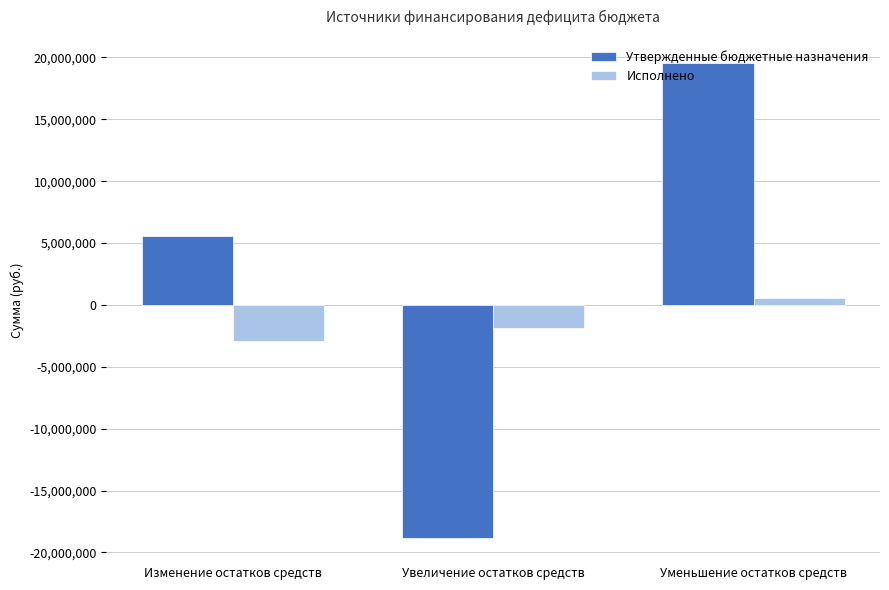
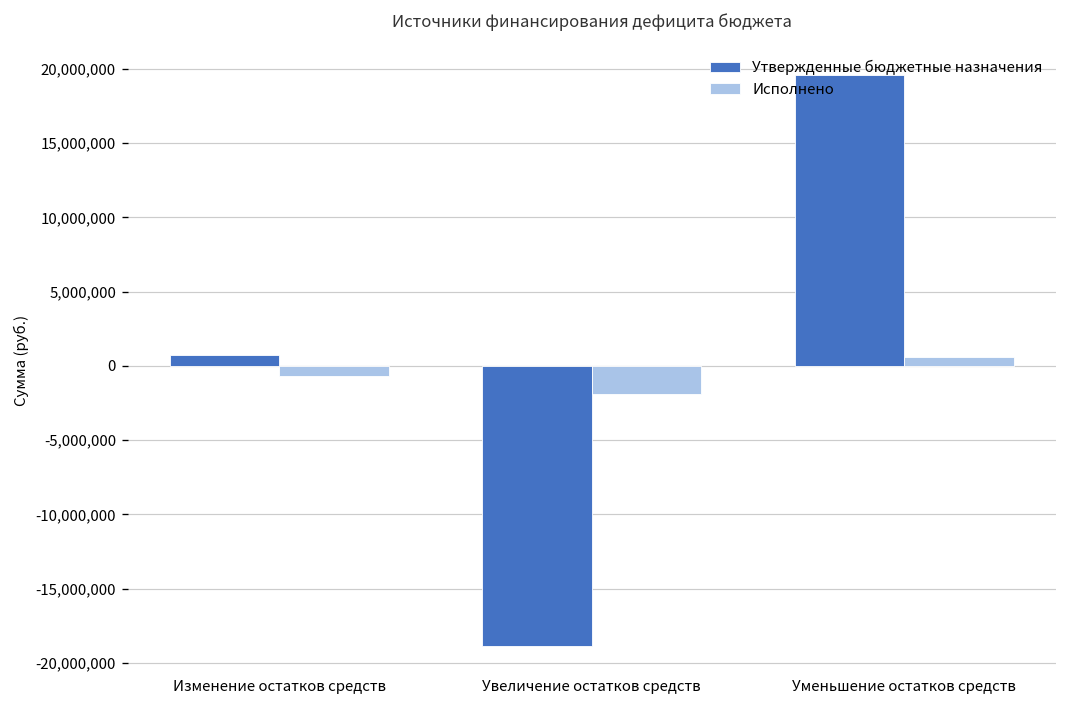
  {
    "Утвержденные бюджетные назначения": {
-     "Изменение остатков средств": "5,600,000",
+     "Изменение остатков средств": "700,000",
      "Увеличение остатков средств": "-18,900,000",
      "Уменьшение остатков средств": "19,600,000"
    },
    "Исполнено": {
-     "Изменение остатков средств": "-2,900,000",
+     "Изменение остатков средств": "-700,000",
      "Увеличение остатков средств": "-1,900,000",
      "Уменьшение остатков средств": "600,000"
    }
  }
